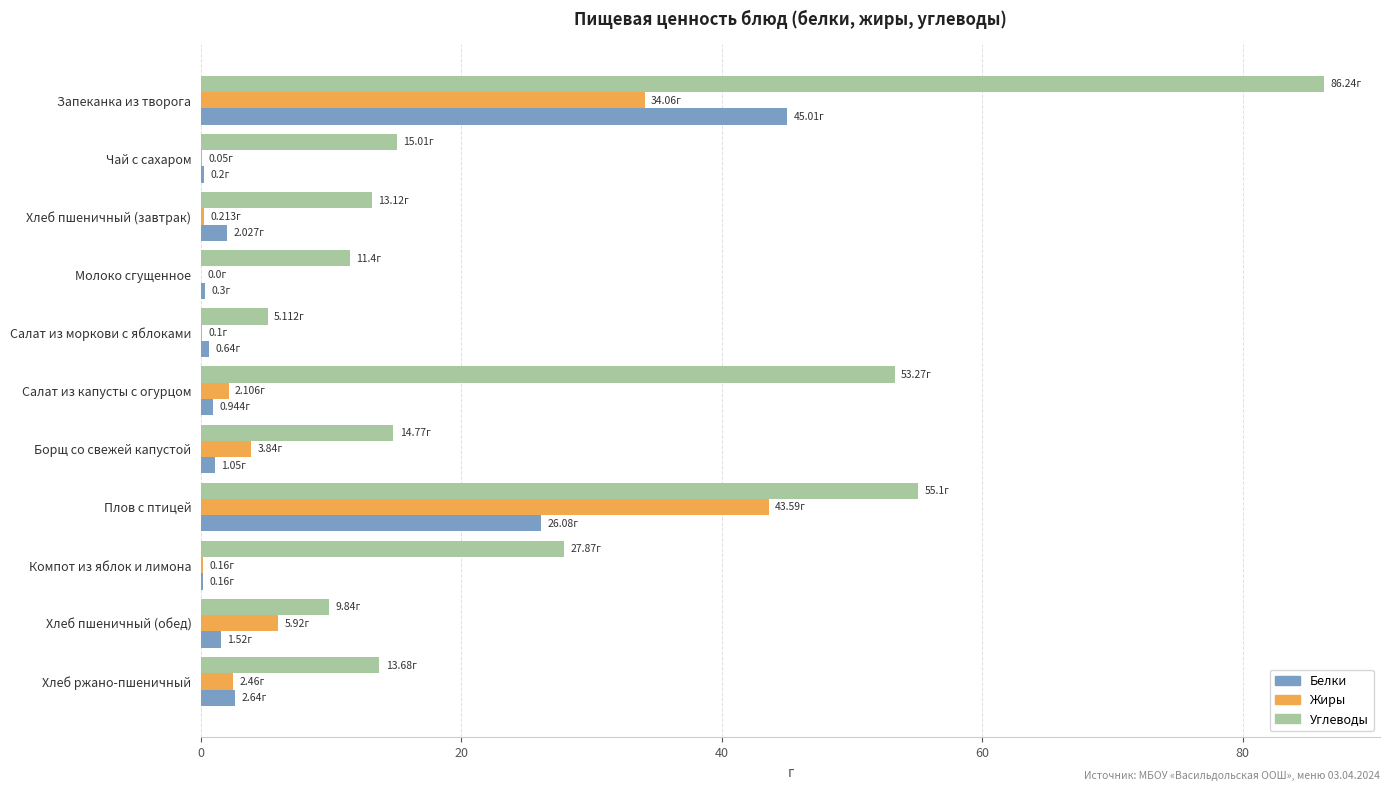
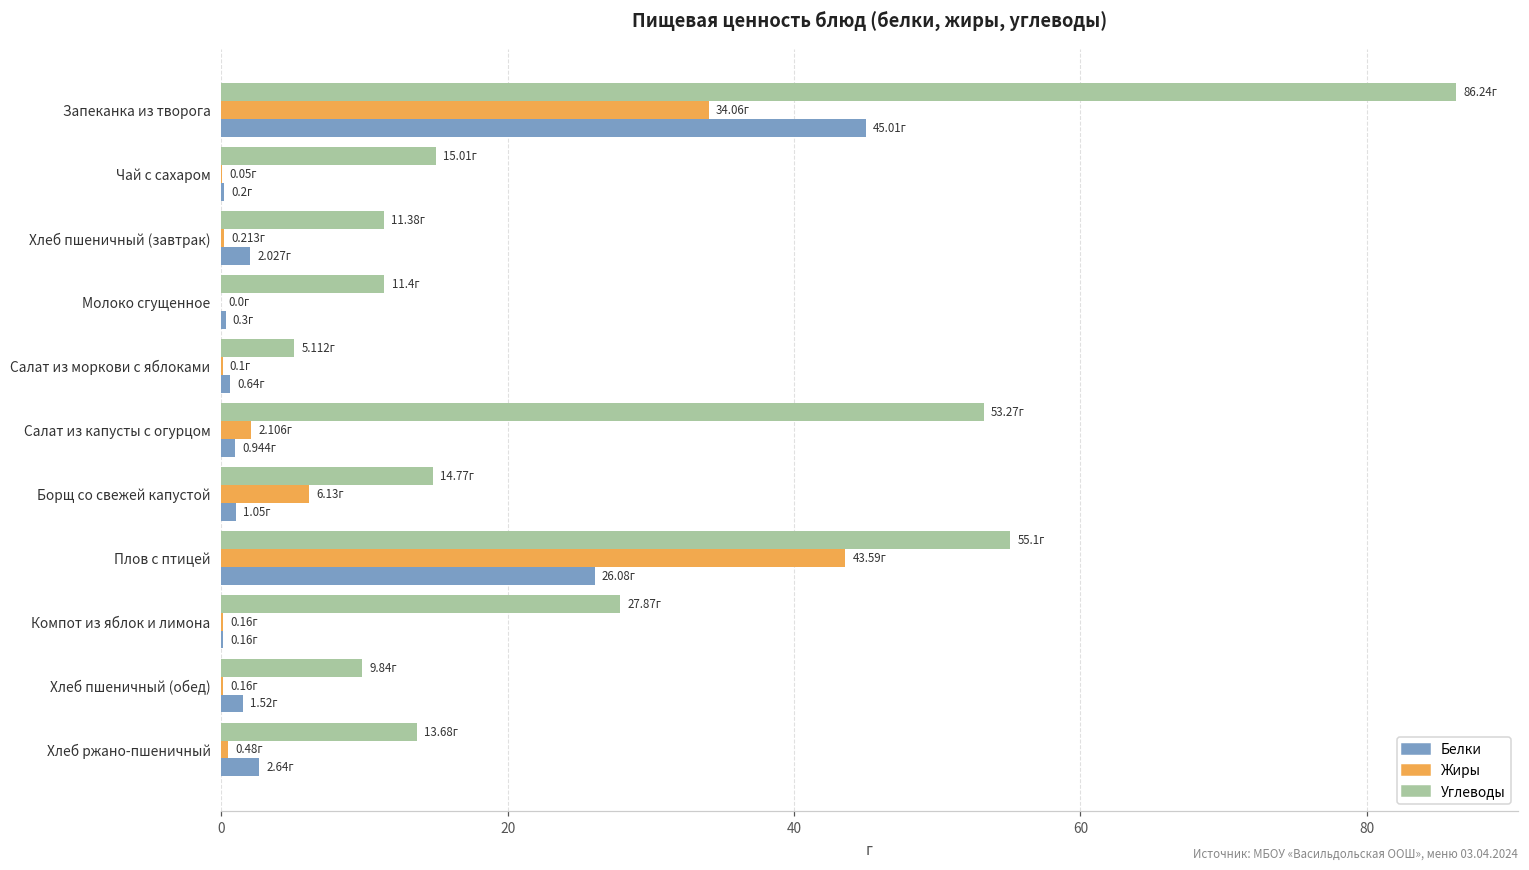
  {
    "Белки": {
      "Запеканка из творога": "45.01г",
      "Чай с сахаром": "0.2г",
      "Хлеб пшеничный (завтрак)": "2.027г",
      "Молоко сгущенное": "0.3г",
      "Салат из моркови с яблоками": "0.64г",
      "Салат из капусты с огурцом": "0.944г",
      "Борщ со свежей капустой": "1.05г",
      "Плов с птицей": "26.08г",
      "Компот из яблок и лимона": "0.16г",
      "Хлеб пшеничный (обед)": "1.52г",
      "Хлеб ржано-пшеничный": "2.64г"
    },
    "Жиры": {
      "Запеканка из творога": "34.06г",
      "Чай с сахаром": "0.05г",
      "Хлеб пшеничный (завтрак)": "0.213г",
      "Молоко сгущенное": "0.0г",
      "Салат из моркови с яблоками": "0.1г",
      "Салат из капусты с огурцом": "2.106г",
-     "Борщ со свежей капустой": "3.84г",
+     "Борщ со свежей капустой": "6.13г",
      "Плов с птицей": "43.59г",
      "Компот из яблок и лимона": "0.16г",
-     "Хлеб пшеничный (обед)": "5.92г",
-     "Хлеб ржано-пшеничный": "2.46г"
+     "Хлеб пшеничный (обед)": "0.16г",
+     "Хлеб ржано-пшеничный": "0.48г"
    },
    "Углеводы": {
      "Запеканка из творога": "86.24г",
      "Чай с сахаром": "15.01г",
-     "Хлеб пшеничный (завтрак)": "13.12г",
+     "Хлеб пшеничный (завтрак)": "11.38г",
      "Молоко сгущенное": "11.4г",
      "Салат из моркови с яблоками": "5.112г",
      "Салат из капусты с огурцом": "53.27г",
      "Борщ со свежей капустой": "14.77г",
      "Плов с птицей": "55.1г",
      "Компот из яблок и лимона": "27.87г",
      "Хлеб пшеничный (обед)": "9.84г",
      "Хлеб ржано-пшеничный": "13.68г"
    }
  }
